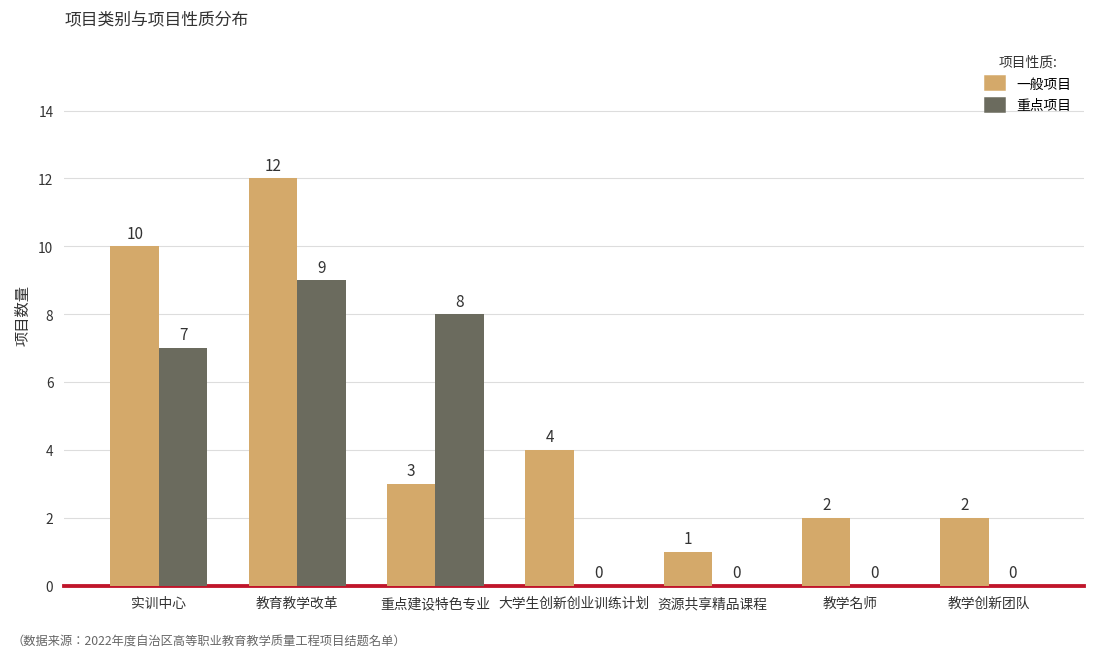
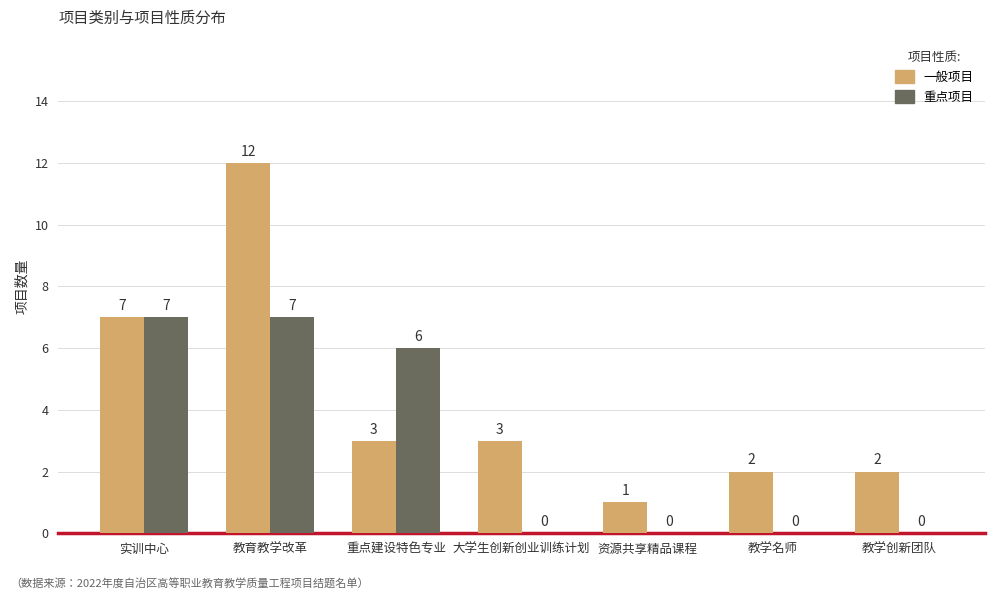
  {
    "一般项目": {
-     "实训中心": 10,
+     "实训中心": 7,
      "教育教学改革": 12,
      "重点建设特色专业": 3,
-     "大学生创新创业训练计划": 4,
+     "大学生创新创业训练计划": 3,
      "资源共享精品课程": 1,
      "教学名师": 2,
      "教学创新团队": 2
    },
    "重点项目": {
      "实训中心": 7,
-     "教育教学改革": 9,
-     "重点建设特色专业": 8,
+     "教育教学改革": 7,
+     "重点建设特色专业": 6,
      "大学生创新创业训练计划": 0,
      "资源共享精品课程": 0,
      "教学名师": 0,
      "教学创新团队": 0
    }
  }
